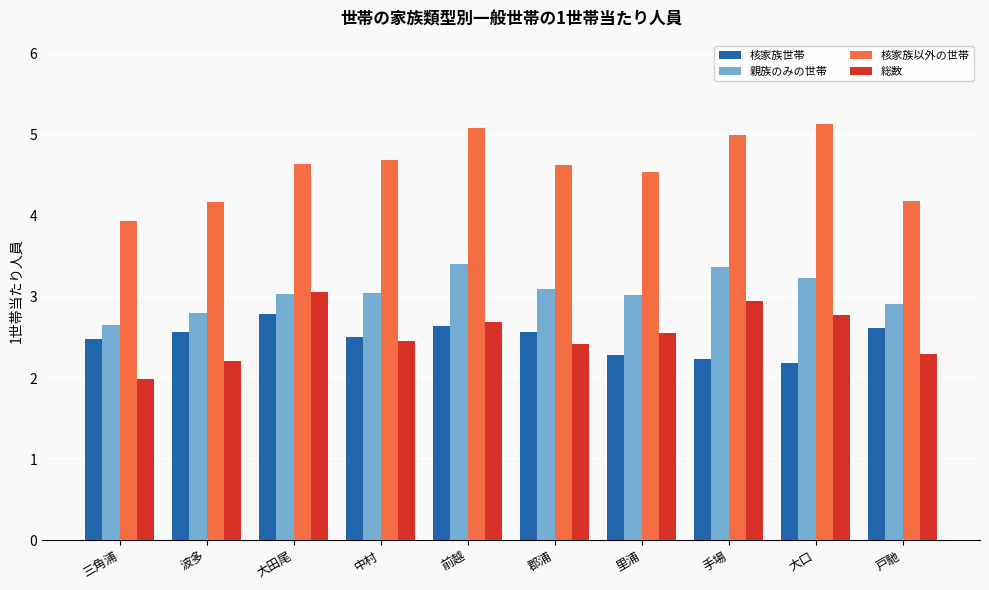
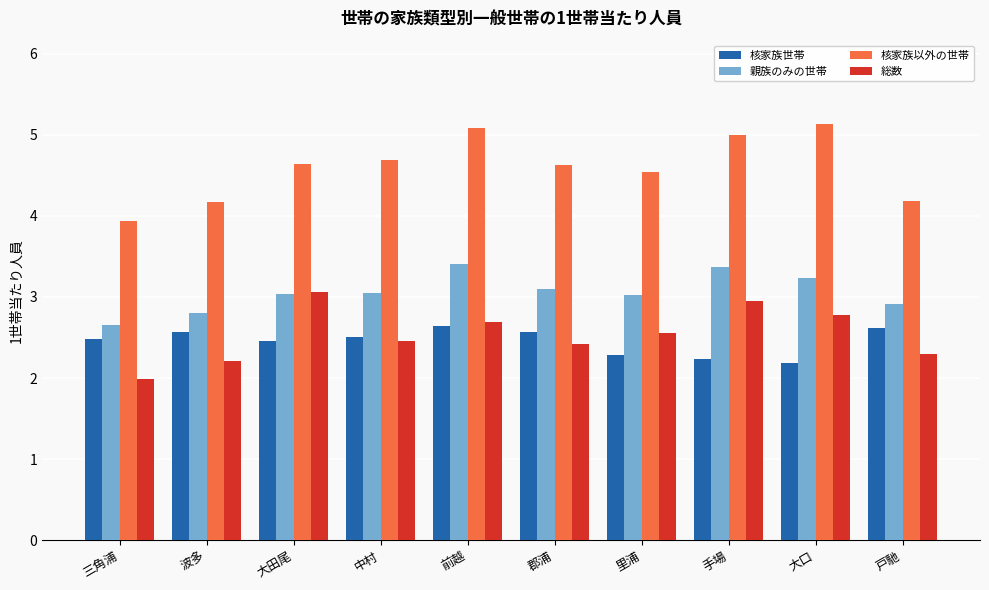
  {
    "核家族世帯": {
      "三角浦": 2.5,
      "波多": 2.6,
-     "大田尾": 2.8,
+     "大田尾": 2.5,
      "中村": 2.5,
      "前越": 2.6,
      "郡浦": 2.6,
      "里浦": 2.3,
      "手場": 2.2,
      "大口": 2.2,
      "戸馳": 2.6
    },
    "親族のみの世帯": {
      "三角浦": 2.7,
      "波多": 2.8,
      "大田尾": 3.0,
      "中村": 3.1,
      "前越": 3.4,
      "郡浦": 3.1,
      "里浦": 3.0,
      "手場": 3.4,
      "大口": 3.2,
      "戸馳": 2.9
    },
    "核家族以外の世帯": {
      "三角浦": 3.9,
      "波多": 4.2,
      "大田尾": 4.6,
      "中村": 4.7,
      "前越": 5.1,
      "郡浦": 4.6,
      "里浦": 4.5,
      "手場": 5.0,
      "大口": 5.1,
      "戸馳": 4.2
    },
    "総数": {
      "三角浦": 2.0,
      "波多": 2.2,
      "大田尾": 3.1,
      "中村": 2.5,
      "前越": 2.7,
      "郡浦": 2.4,
      "里浦": 2.6,
      "手場": 3.0,
      "大口": 2.8,
      "戸馳": 2.3
    }
  }
